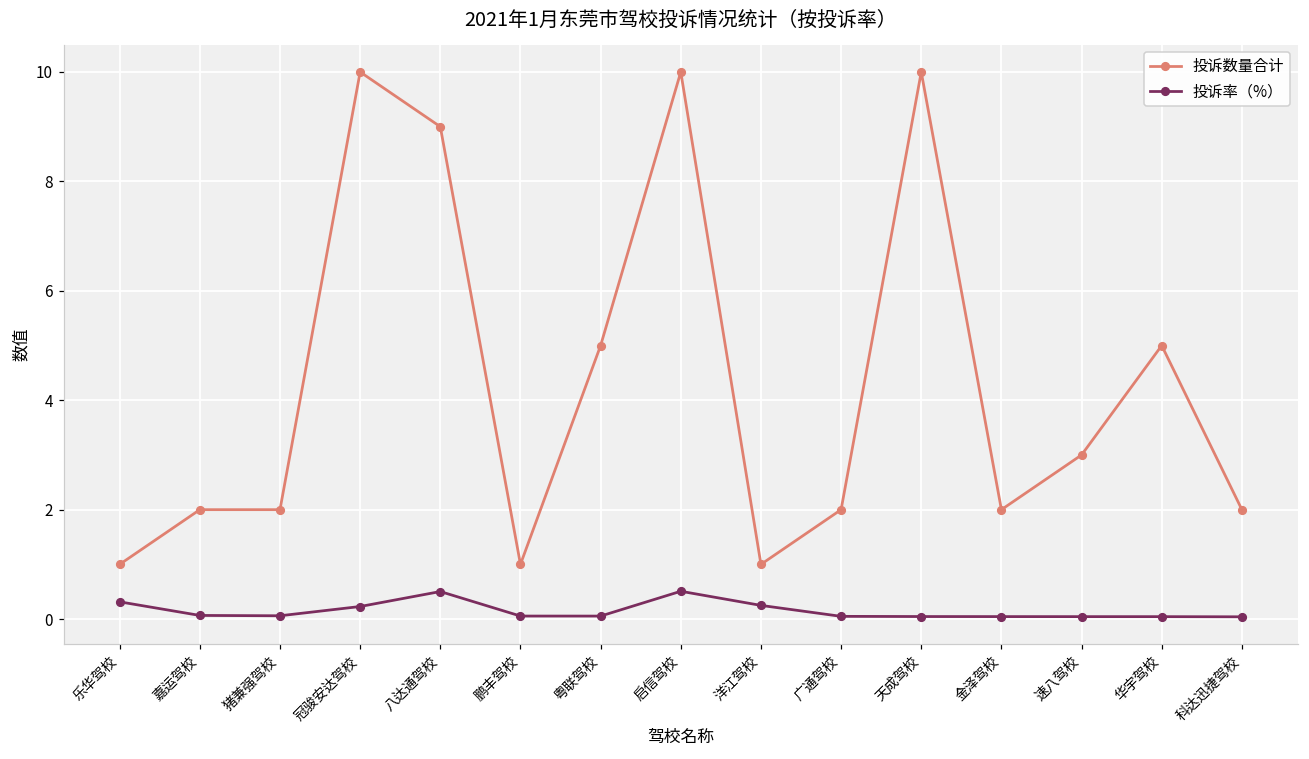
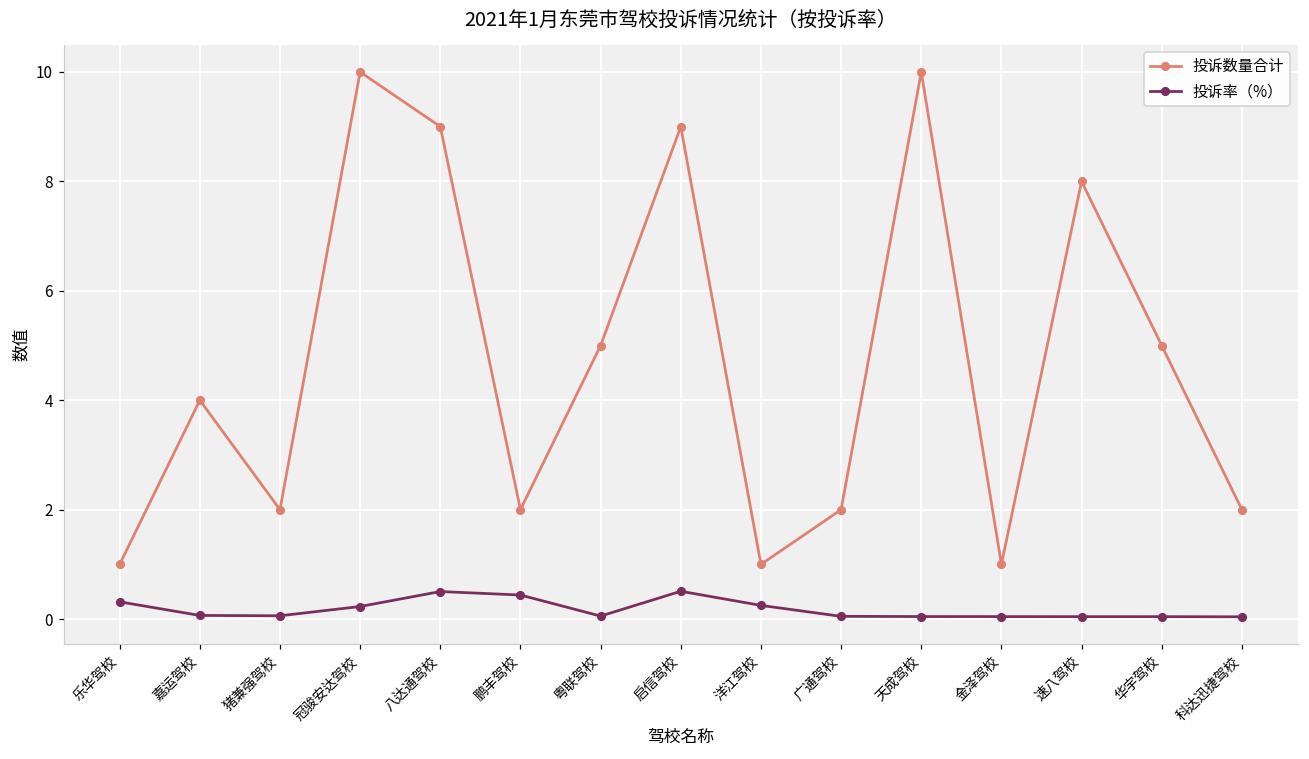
  {
    "投诉数量合计": {
      "乐华驾校": 1,
-     "嘉运驾校": 2,
+     "嘉运驾校": 4,
      "猪兼强驾校": 2,
      "冠骏安达驾校": 10,
      "八达通驾校": 9,
-     "鹏丰驾校": 1,
+     "鹏丰驾校": 2,
      "粤联驾校": 5,
-     "启信驾校": 10,
+     "启信驾校": 9,
      "洋江驾校": 1,
      "广通驾校": 2,
      "天成驾校": 10,
-     "金泽驾校": 2,
-     "速八驾校": 3,
+     "金泽驾校": 1,
+     "速八驾校": 8,
      "华宇驾校": 5,
      "科达迅捷驾校": 2
    },
    "投诉率（%）": {
      "乐华驾校": 0.3,
      "嘉运驾校": 0.1,
      "猪兼强驾校": 0.1,
      "冠骏安达驾校": 0.2,
      "八达通驾校": 0.5,
-     "鹏丰驾校": 0.1,
+     "鹏丰驾校": 0.4,
      "粤联驾校": 0.1,
      "启信驾校": 0.5,
      "洋江驾校": 0.3,
      "广通驾校": 0.1,
      "天成驾校": 0.0,
      "金泽驾校": 0.0,
      "速八驾校": 0.0,
      "华宇驾校": 0.0,
      "科达迅捷驾校": 0.0
    }
  }
